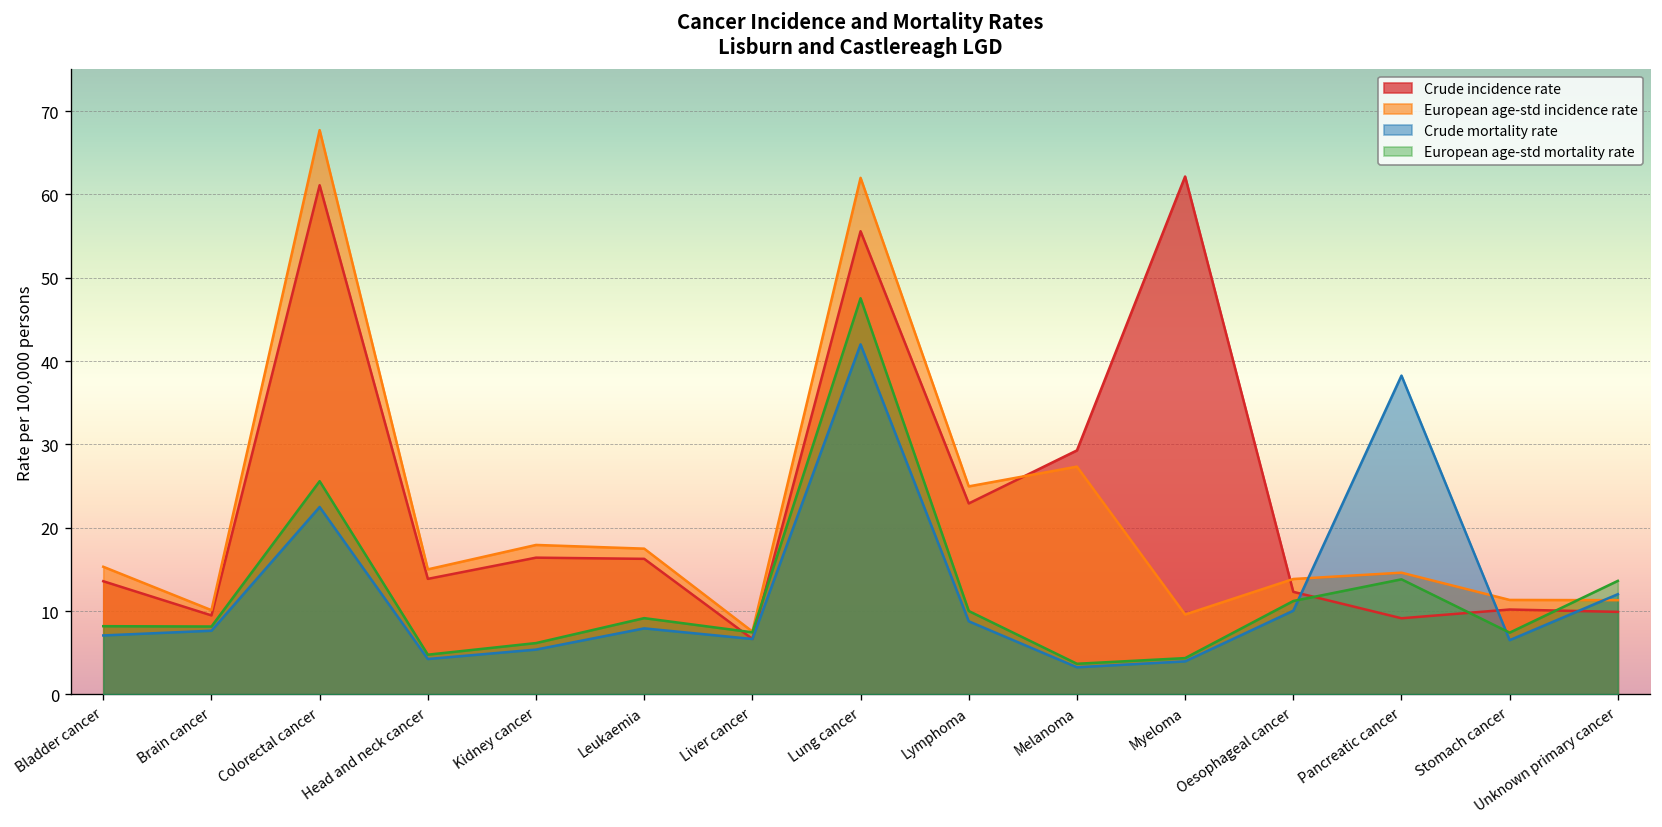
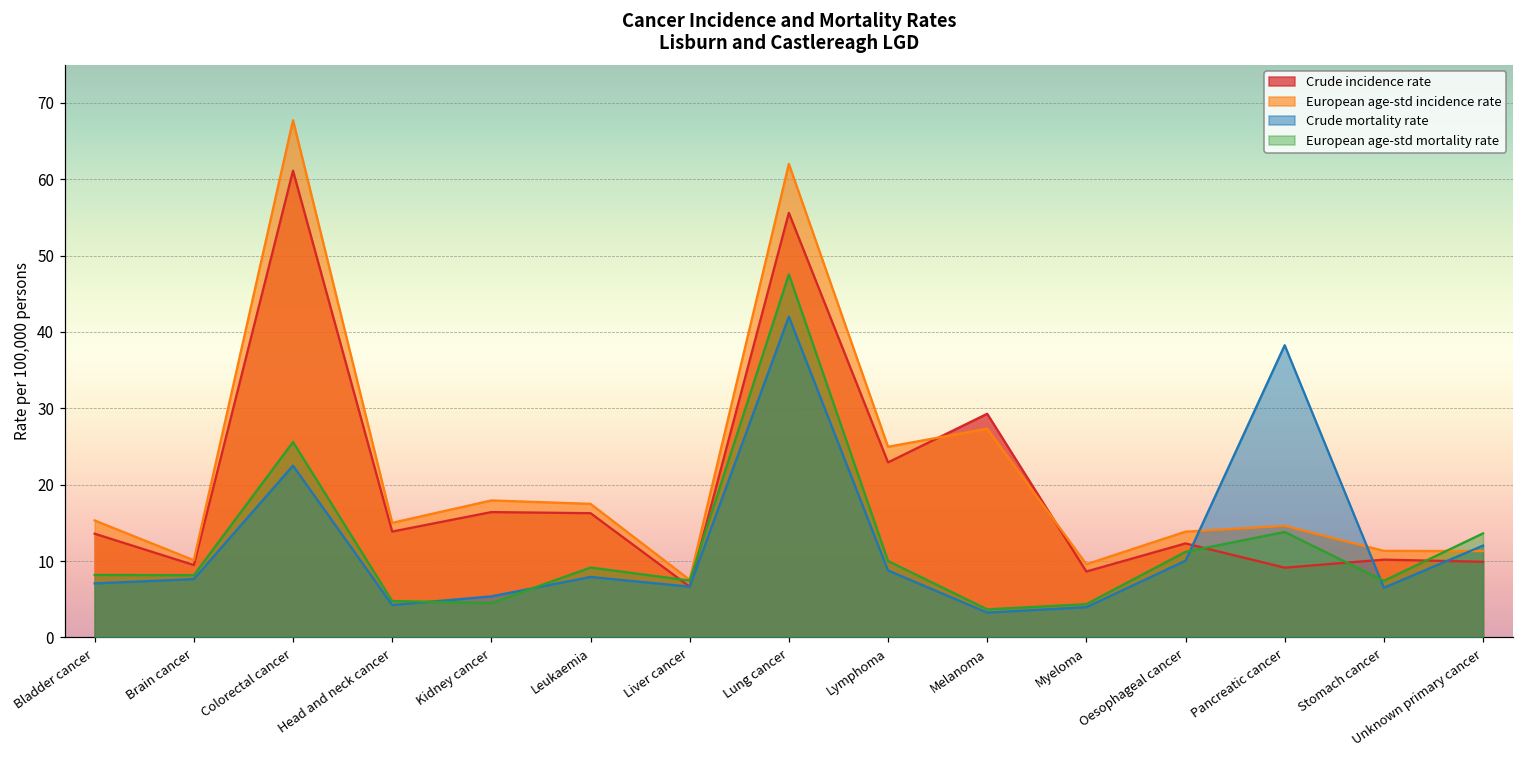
  {
    "Crude incidence rate": {
      "Bladder cancer": 14,
      "Brain cancer": 9,
      "Colorectal cancer": 61,
      "Head and neck cancer": 14,
      "Kidney cancer": 16,
      "Leukaemia": 16,
      "Lung cancer": 56,
      "Lymphoma": 23,
      "Melanoma": 29,
-     "Myeloma": 62,
+     "Myeloma": 9,
      "Oesophageal cancer": 12,
      "Pancreatic cancer": 9,
      "Stomach cancer": 10,
      "Unknown primary cancer": 10
    },
    "European age-std incidence rate": {
      "Bladder cancer": 15,
      "Brain cancer": 10,
      "Colorectal cancer": 68,
      "Head and neck cancer": 15,
      "Kidney cancer": 18,
      "Leukaemia": 17,
      "Lung cancer": 62,
      "Lymphoma": 25,
      "Melanoma": 27,
      "Myeloma": 10,
      "Oesophageal cancer": 14,
      "Pancreatic cancer": 15,
      "Stomach cancer": 11,
      "Unknown primary cancer": 11
    },
    "Crude mortality rate": {
      "Bladder cancer": 7,
      "Brain cancer": 8,
      "Colorectal cancer": 22,
      "Head and neck cancer": 4,
      "Kidney cancer": 5,
      "Leukaemia": 8,
      "Lung cancer": 42,
      "Lymphoma": 9,
      "Melanoma": 3,
      "Myeloma": 4,
      "Oesophageal cancer": 10,
      "Pancreatic cancer": 38,
      "Stomach cancer": 7,
      "Unknown primary cancer": 12
    },
    "European age-std mortality rate": {
      "Bladder cancer": 8,
      "Brain cancer": 8,
      "Colorectal cancer": 26,
      "Head and neck cancer": 5,
-     "Kidney cancer": 6,
+     "Kidney cancer": 5,
      "Leukaemia": 9,
      "Lung cancer": 48,
      "Lymphoma": 10,
      "Melanoma": 4,
      "Myeloma": 4,
      "Oesophageal cancer": 11,
      "Pancreatic cancer": 14,
      "Stomach cancer": 7,
      "Unknown primary cancer": 14
    }
  }
